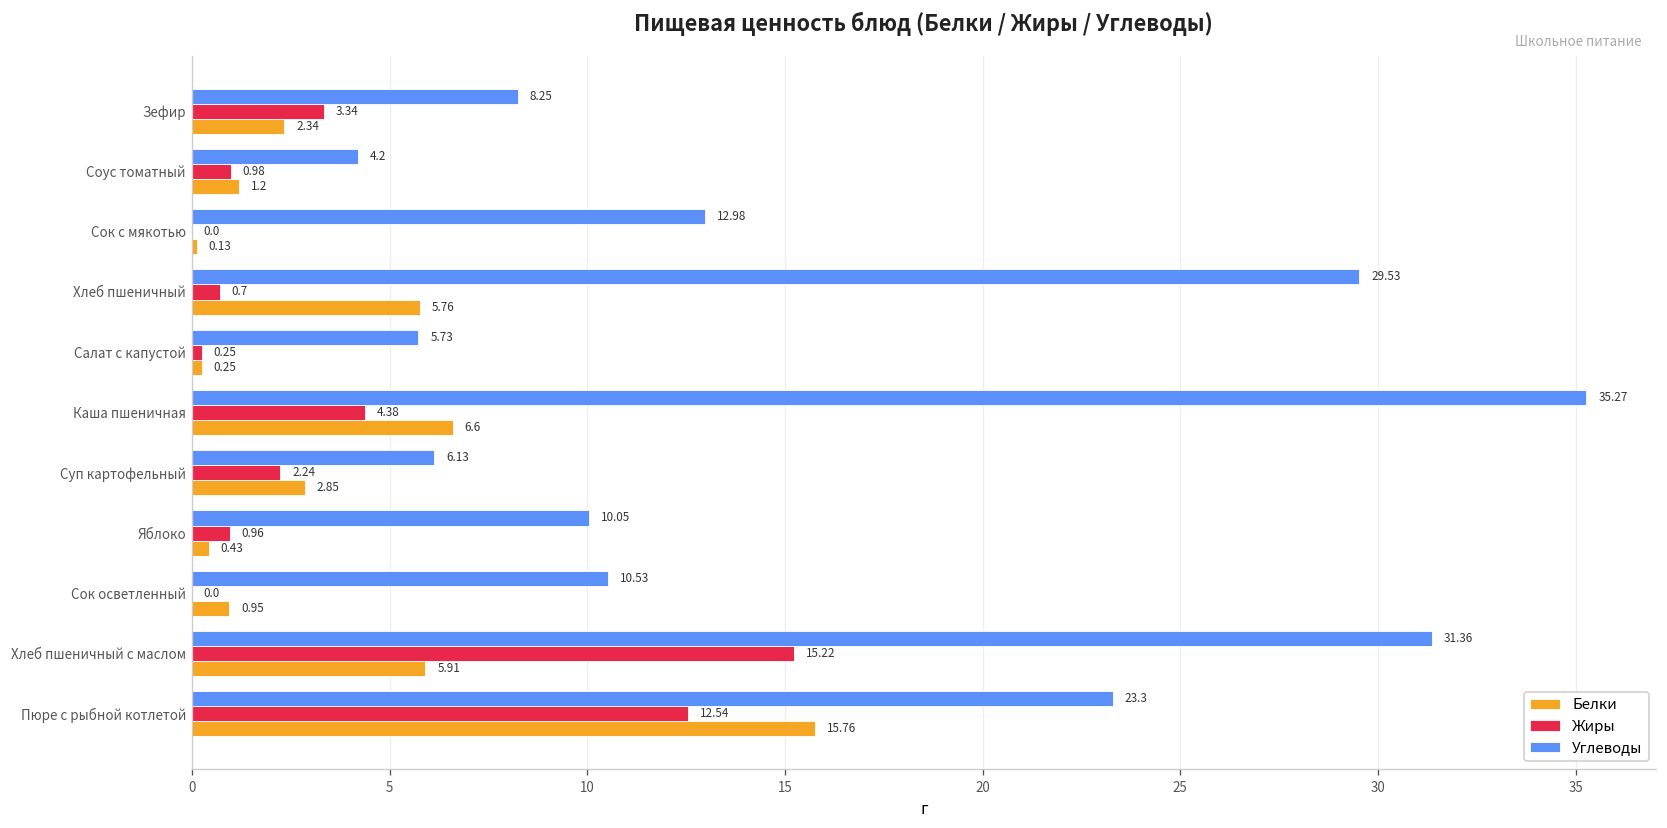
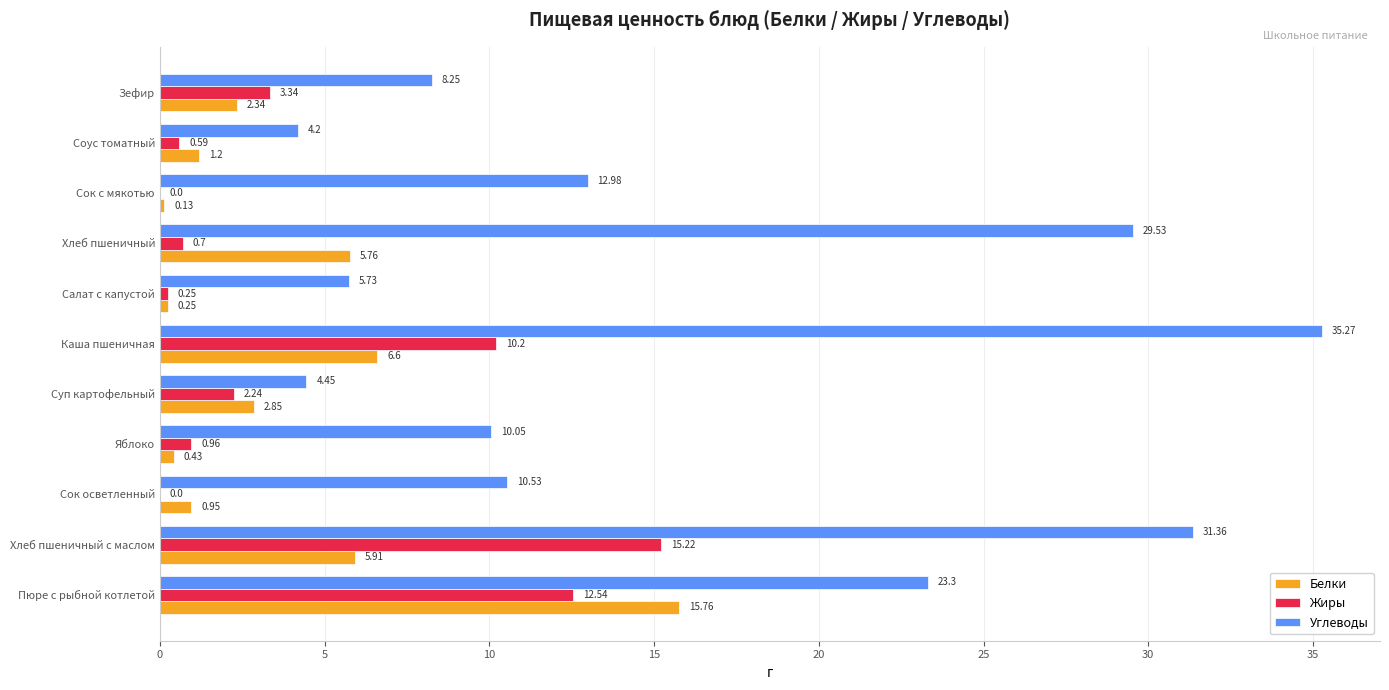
  {
    "Белки": {
      "Зефир": 2.34,
      "Соус томатный": 1.2,
      "Сок с мякотью": 0.13,
      "Хлеб пшеничный": 5.76,
      "Салат с капустой": 0.25,
      "Каша пшеничная": 6.6,
      "Суп картофельный": 2.85,
      "Яблоко": 0.43,
      "Сок осветленный": 0.95,
      "Хлеб пшеничный с маслом": 5.91,
      "Пюре с рыбной котлетой": 15.76
    },
    "Жиры": {
      "Зефир": 3.34,
-     "Соус томатный": 0.98,
+     "Соус томатный": 0.59,
      "Сок с мякотью": 0.0,
      "Хлеб пшеничный": 0.7,
      "Салат с капустой": 0.25,
-     "Каша пшеничная": 4.38,
+     "Каша пшеничная": 10.2,
      "Суп картофельный": 2.24,
      "Яблоко": 0.96,
      "Сок осветленный": 0.0,
      "Хлеб пшеничный с маслом": 15.22,
      "Пюре с рыбной котлетой": 12.54
    },
    "Углеводы": {
      "Зефир": 8.25,
      "Соус томатный": 4.2,
      "Сок с мякотью": 12.98,
      "Хлеб пшеничный": 29.53,
      "Салат с капустой": 5.73,
      "Каша пшеничная": 35.27,
-     "Суп картофельный": 6.13,
+     "Суп картофельный": 4.45,
      "Яблоко": 10.05,
      "Сок осветленный": 10.53,
      "Хлеб пшеничный с маслом": 31.36,
      "Пюре с рыбной котлетой": 23.3
    }
  }
